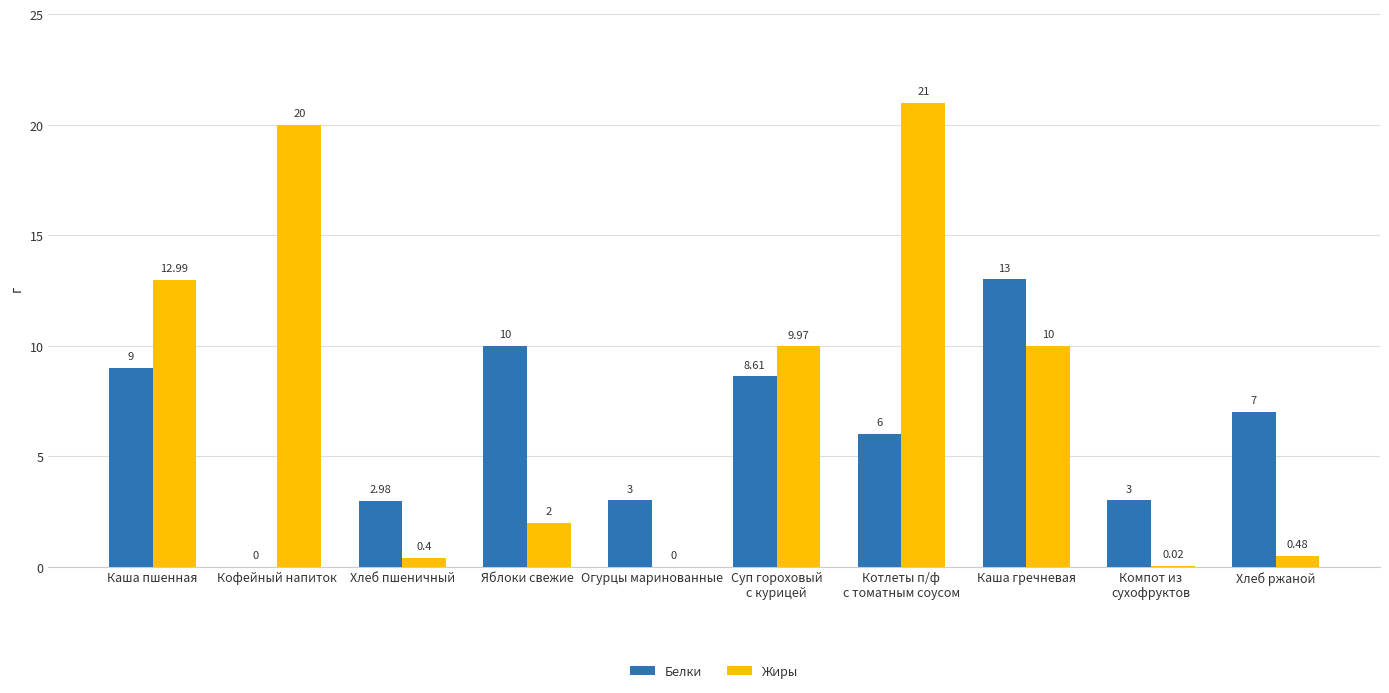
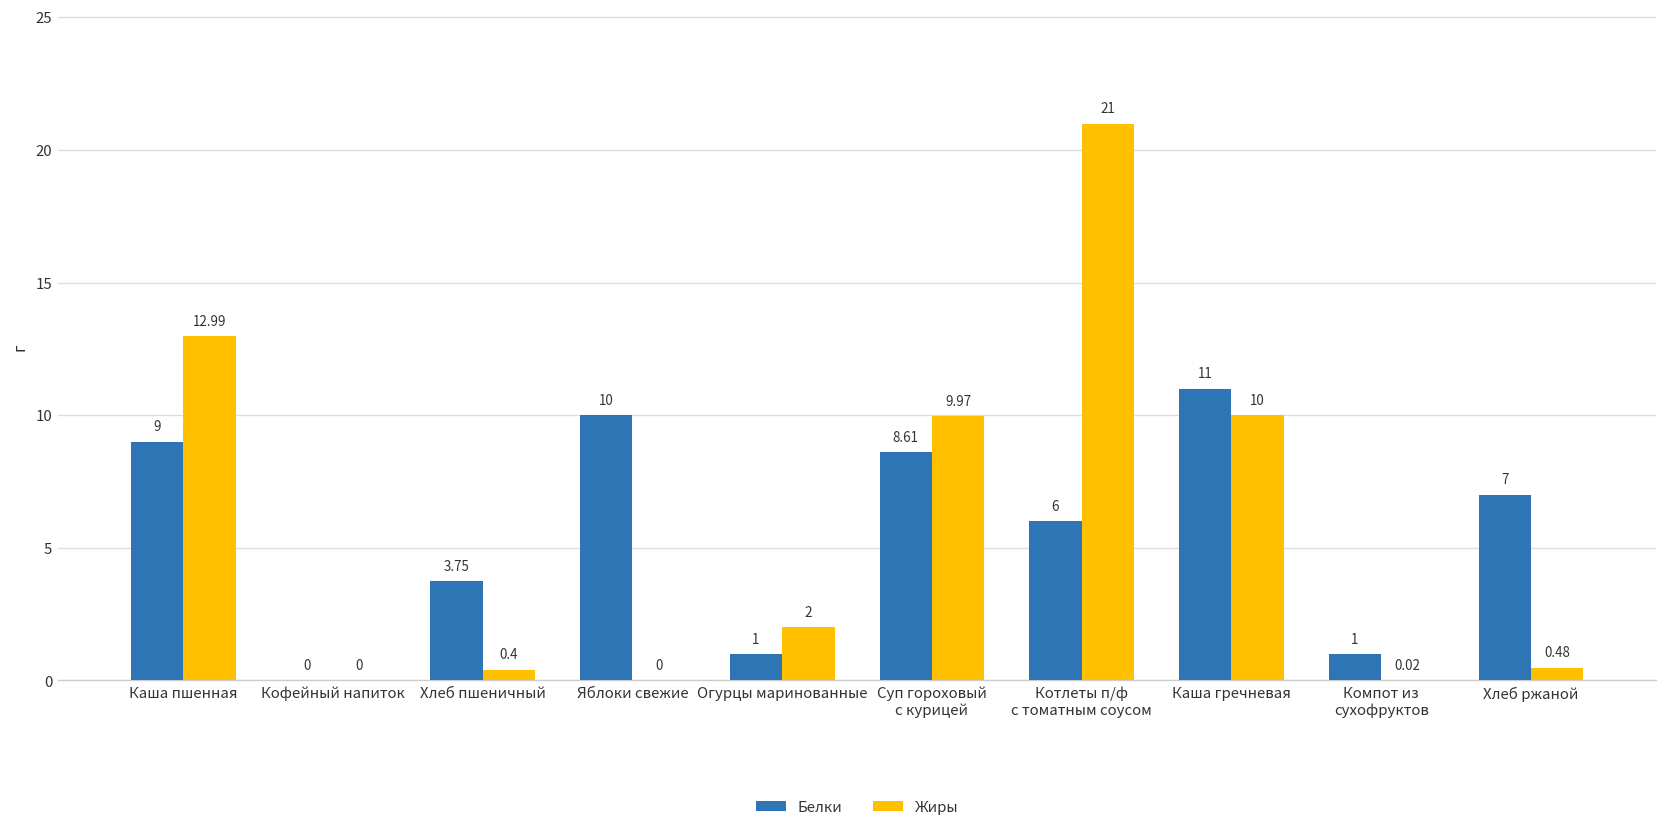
  {
    "Белки": {
      "Каша пшенная": 9,
      "Кофейный напиток": 0,
-     "Хлеб пшеничный": 2.98,
+     "Хлеб пшеничный": 3.75,
      "Яблоки свежие": 10,
-     "Огурцы маринованные": 3,
+     "Огурцы маринованные": 1,
      "Суп гороховый с курицей": 8.61,
      "Котлеты п/ф с томатным соусом": 6,
-     "Каша гречневая": 13,
-     "Компот из сухофруктов": 3,
+     "Каша гречневая": 11,
+     "Компот из сухофруктов": 1,
      "Хлеб ржаной": 7
    },
    "Жиры": {
      "Каша пшенная": 12.99,
-     "Кофейный напиток": 20,
+     "Кофейный напиток": 0,
      "Хлеб пшеничный": 0.4,
-     "Яблоки свежие": 2,
-     "Огурцы маринованные": 0,
+     "Яблоки свежие": 0,
+     "Огурцы маринованные": 2,
      "Суп гороховый с курицей": 9.97,
      "Котлеты п/ф с томатным соусом": 21,
      "Каша гречневая": 10,
      "Компот из сухофруктов": 0.02,
      "Хлеб ржаной": 0.48
    }
  }
